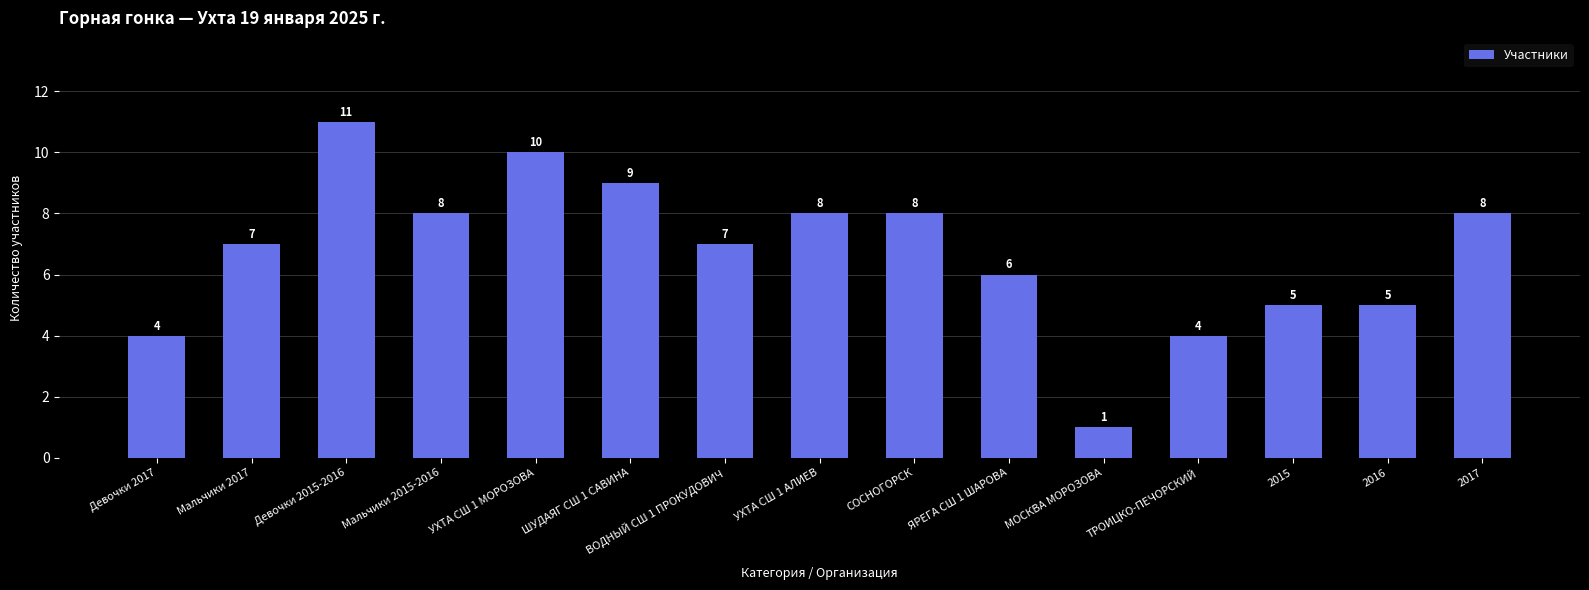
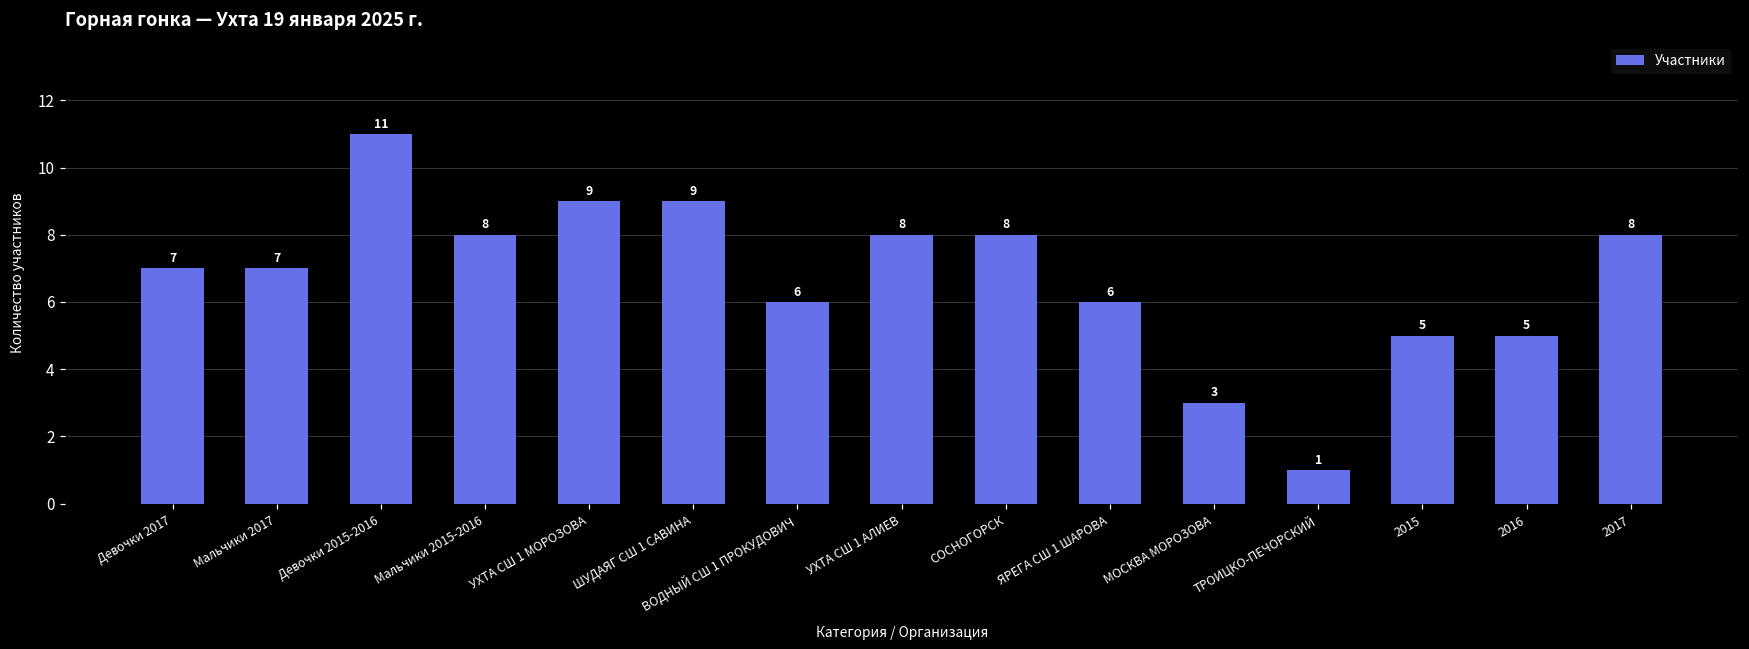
  {
-   "Девочки 2017": 4,
+   "Девочки 2017": 7,
    "Мальчики 2017": 7,
    "Девочки 2015-2016": 11,
    "Мальчики 2015-2016": 8,
-   "УХТА СШ 1 МОРОЗОВА": 10,
+   "УХТА СШ 1 МОРОЗОВА": 9,
    "ШУДАЯГ СШ 1 САВИНА": 9,
-   "ВОДНЫЙ СШ 1 ПРОКУДОВИЧ": 7,
+   "ВОДНЫЙ СШ 1 ПРОКУДОВИЧ": 6,
    "УХТА СШ 1 АЛИЕВ": 8,
    "СОСНОГОРСК": 8,
    "ЯРЕГА СШ 1 ШАРОВА": 6,
-   "МОСКВА МОРОЗОВА": 1,
-   "ТРОИЦКО-ПЕЧОРСКИЙ": 4,
+   "МОСКВА МОРОЗОВА": 3,
+   "ТРОИЦКО-ПЕЧОРСКИЙ": 1,
    "2015": 5,
    "2016": 5,
    "2017": 8
  }
